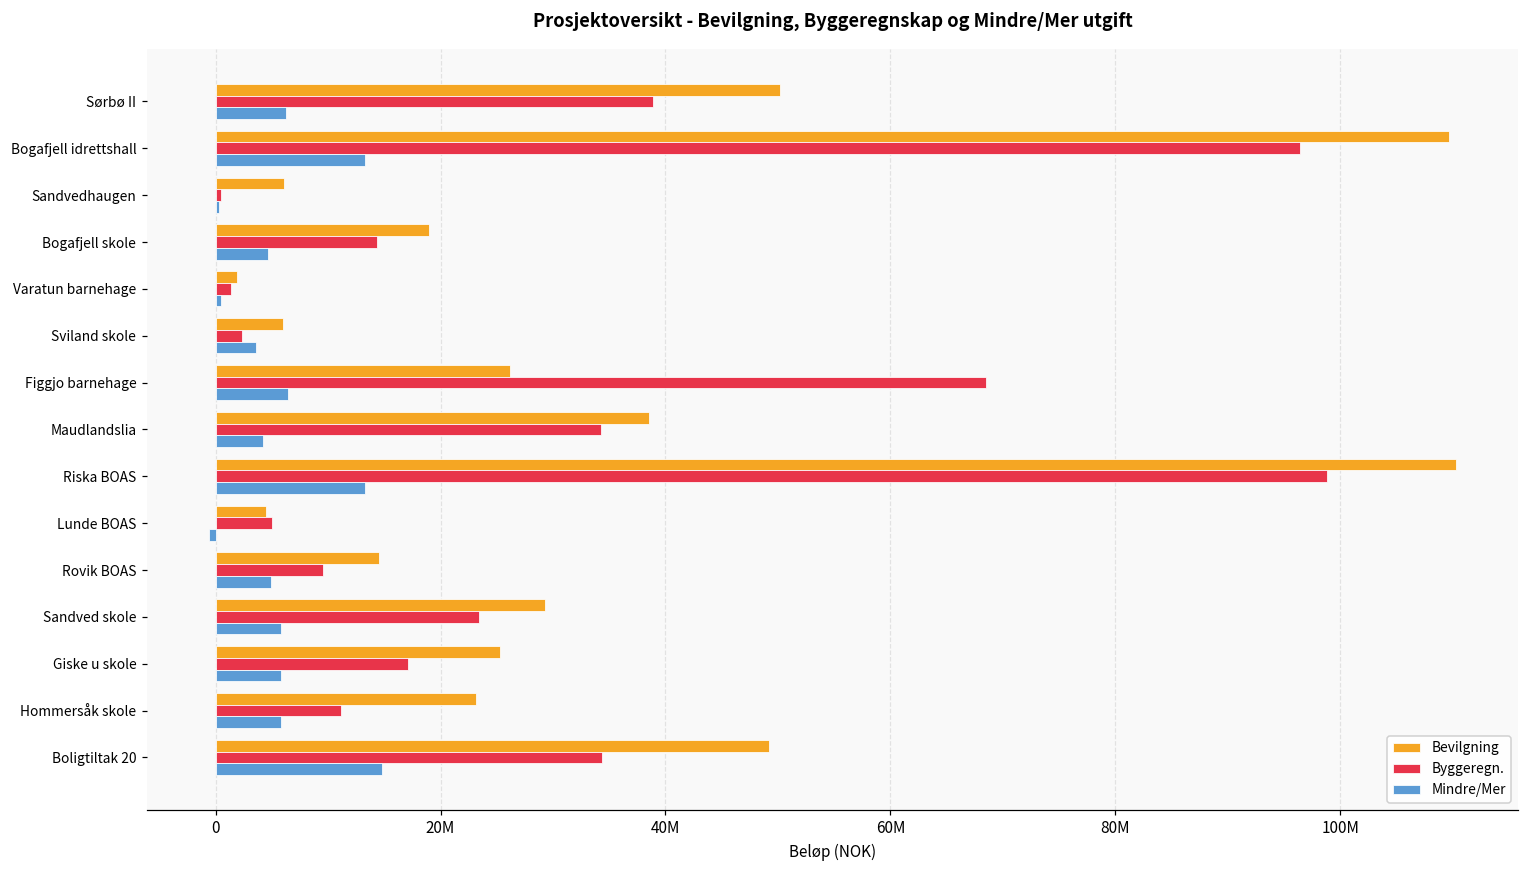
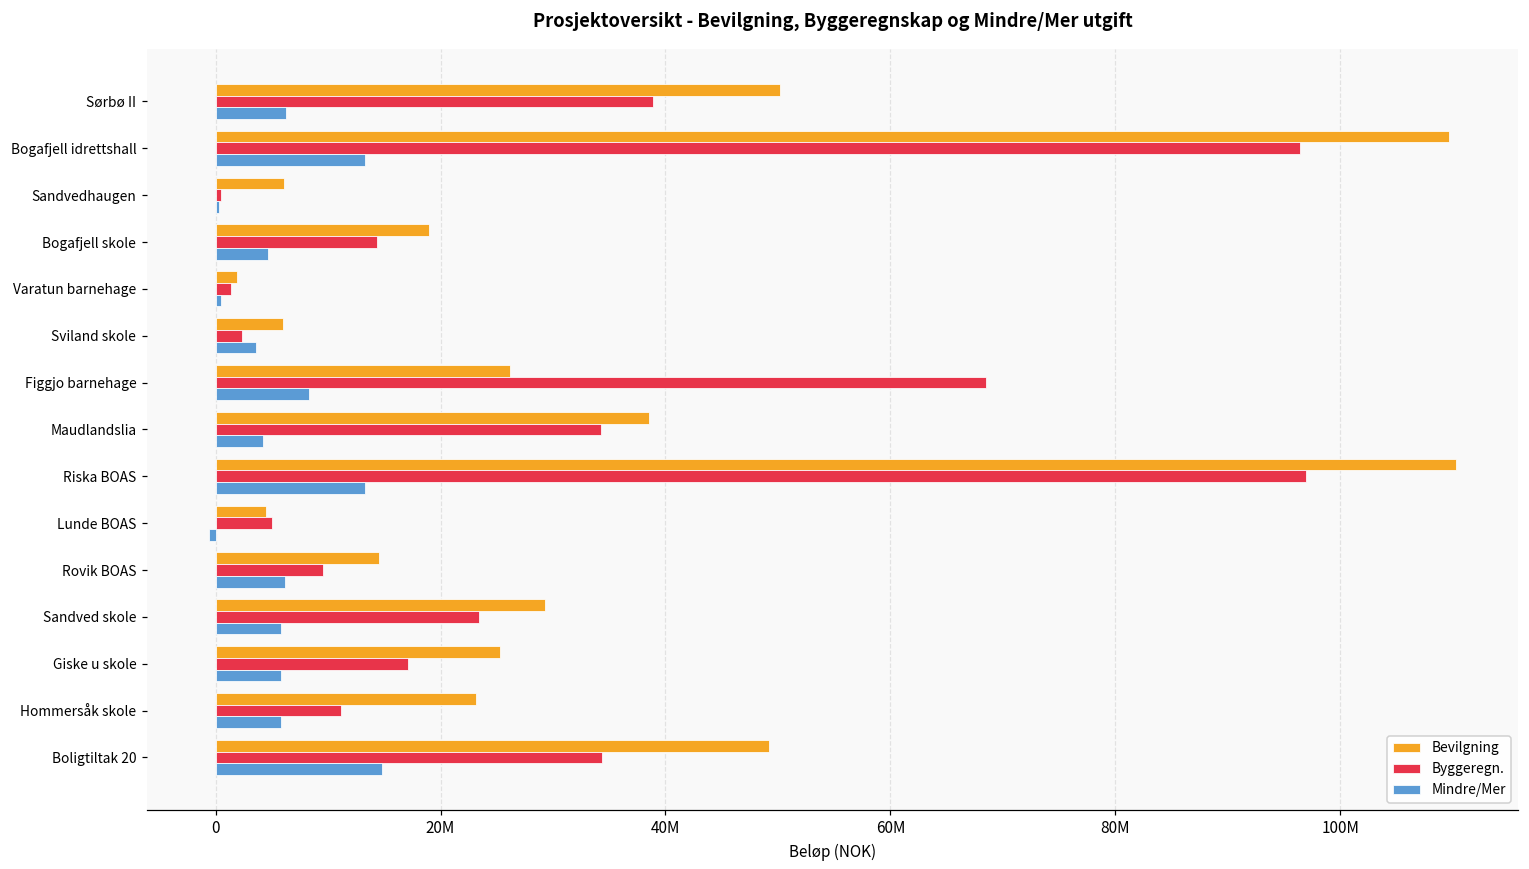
  {
    "Bevilgning": {
      "Sørbø II": 50200000,
      "Bogafjell idrettshall": 109700000,
      "Sandvedhaugen": 6100000,
      "Bogafjell skole": 19000000,
      "Varatun barnehage": 1900000,
      "Sviland skole": 6000000,
      "Figgjo barnehage": 26200000,
      "Maudlandslia": 38500000,
      "Riska BOAS": 110300000,
      "Lunde BOAS": 4500000,
      "Rovik BOAS": 14500000,
      "Sandved skole": 29300000,
      "Giske u skole": 25300000,
      "Hommersåk skole": 23200000,
      "Boligtiltak 20": 49200000
    },
    "Byggeregn.": {
      "Sørbø II": 38900000,
      "Bogafjell idrettshall": 96400000,
      "Sandvedhaugen": 500000,
      "Bogafjell skole": 14300000,
      "Varatun barnehage": 1400000,
      "Sviland skole": 2400000,
      "Figgjo barnehage": 68500000,
      "Maudlandslia": 34300000,
-     "Riska BOAS": 98800000,
+     "Riska BOAS": 96900000,
      "Lunde BOAS": 5100000,
      "Rovik BOAS": 9500000,
      "Sandved skole": 23400000,
      "Giske u skole": 17100000,
      "Hommersåk skole": 11100000,
      "Boligtiltak 20": 34400000
    },
    "Mindre/Mer": {
      "Sørbø II": 6300000,
      "Bogafjell idrettshall": 13300000,
      "Sandvedhaugen": 300000,
      "Bogafjell skole": 4700000,
      "Varatun barnehage": 500000,
      "Sviland skole": 3600000,
-     "Figgjo barnehage": 6400000,
+     "Figgjo barnehage": 8300000,
      "Maudlandslia": 4200000,
      "Riska BOAS": 13300000,
      "Lunde BOAS": -600000,
-     "Rovik BOAS": 5000000,
+     "Rovik BOAS": 6200000,
      "Sandved skole": 5900000,
      "Giske u skole": 5800000,
      "Hommersåk skole": 5800000,
      "Boligtiltak 20": 14800000
    }
  }
